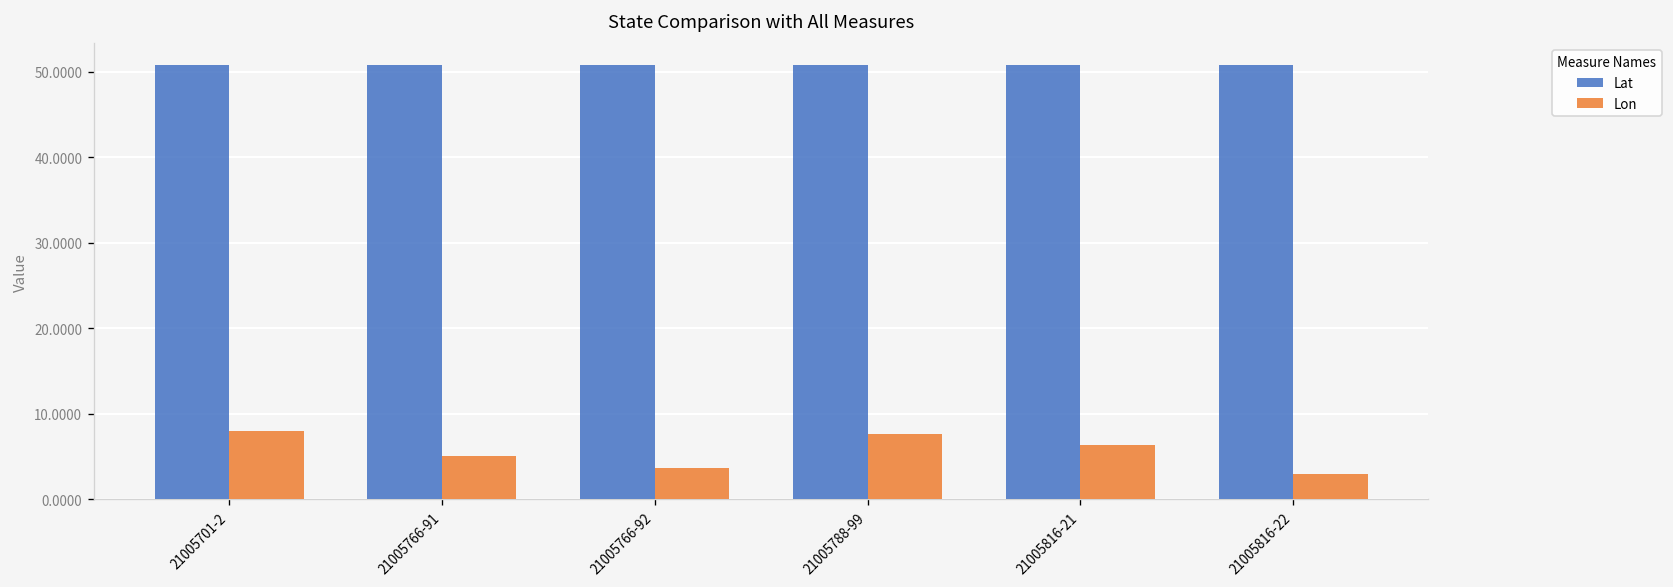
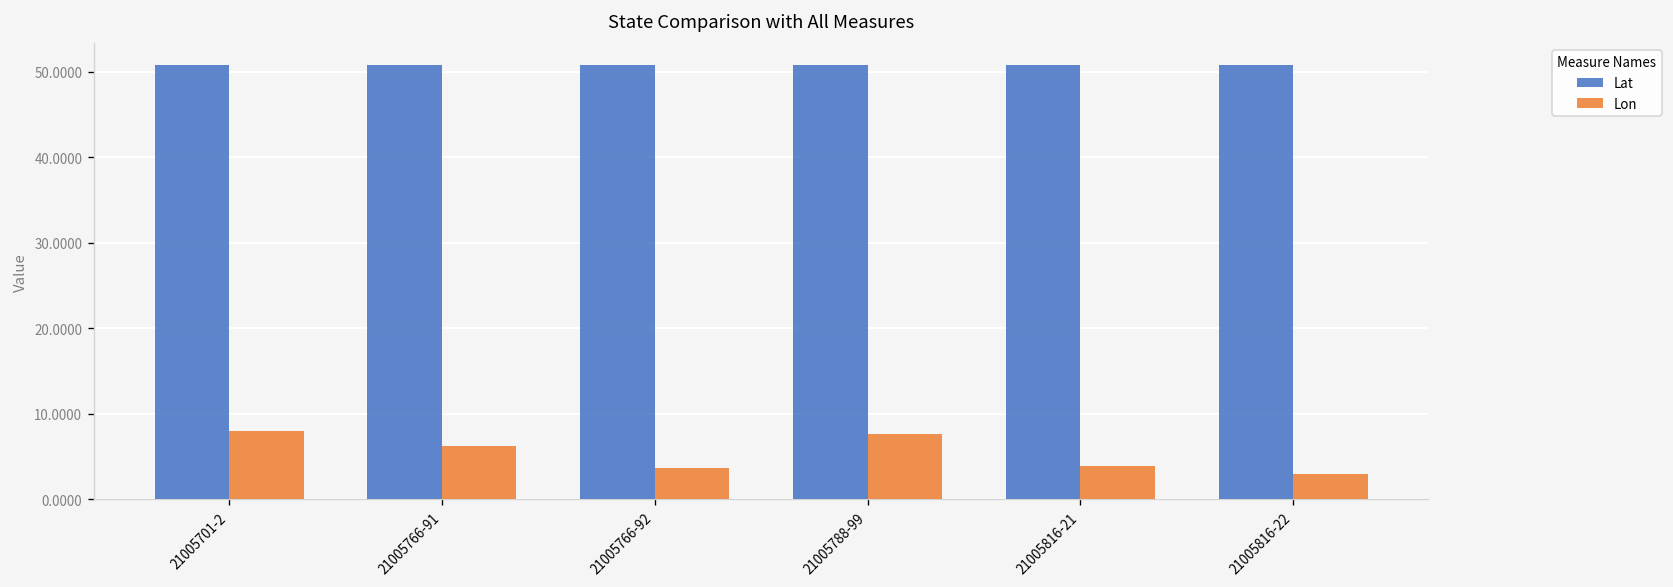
  {
    "Lat": {
      "21005701-2": 51,
      "21005766-91": 51,
      "21005766-92": 51,
      "21005788-99": 51,
      "21005816-21": 51,
      "21005816-22": 51
    },
    "Lon": {
      "21005701-2": 8,
-     "21005766-91": 5,
+     "21005766-91": 6,
      "21005766-92": 4,
      "21005788-99": 8,
-     "21005816-21": 6,
+     "21005816-21": 4,
      "21005816-22": 3
    }
  }
